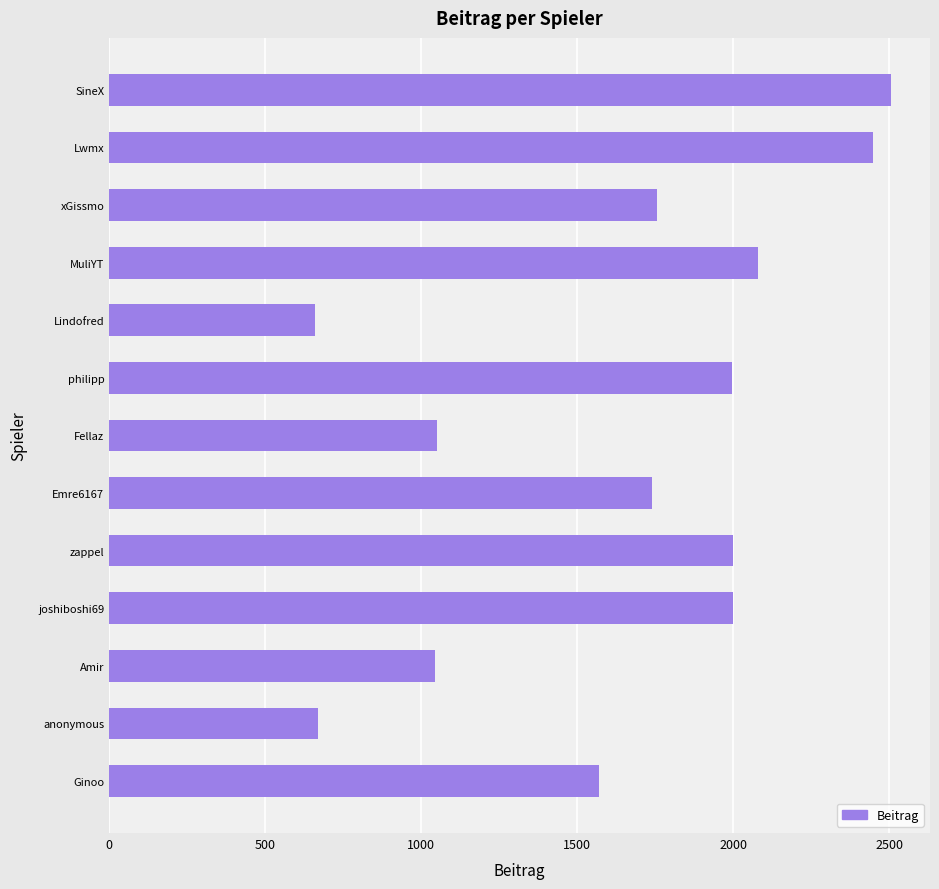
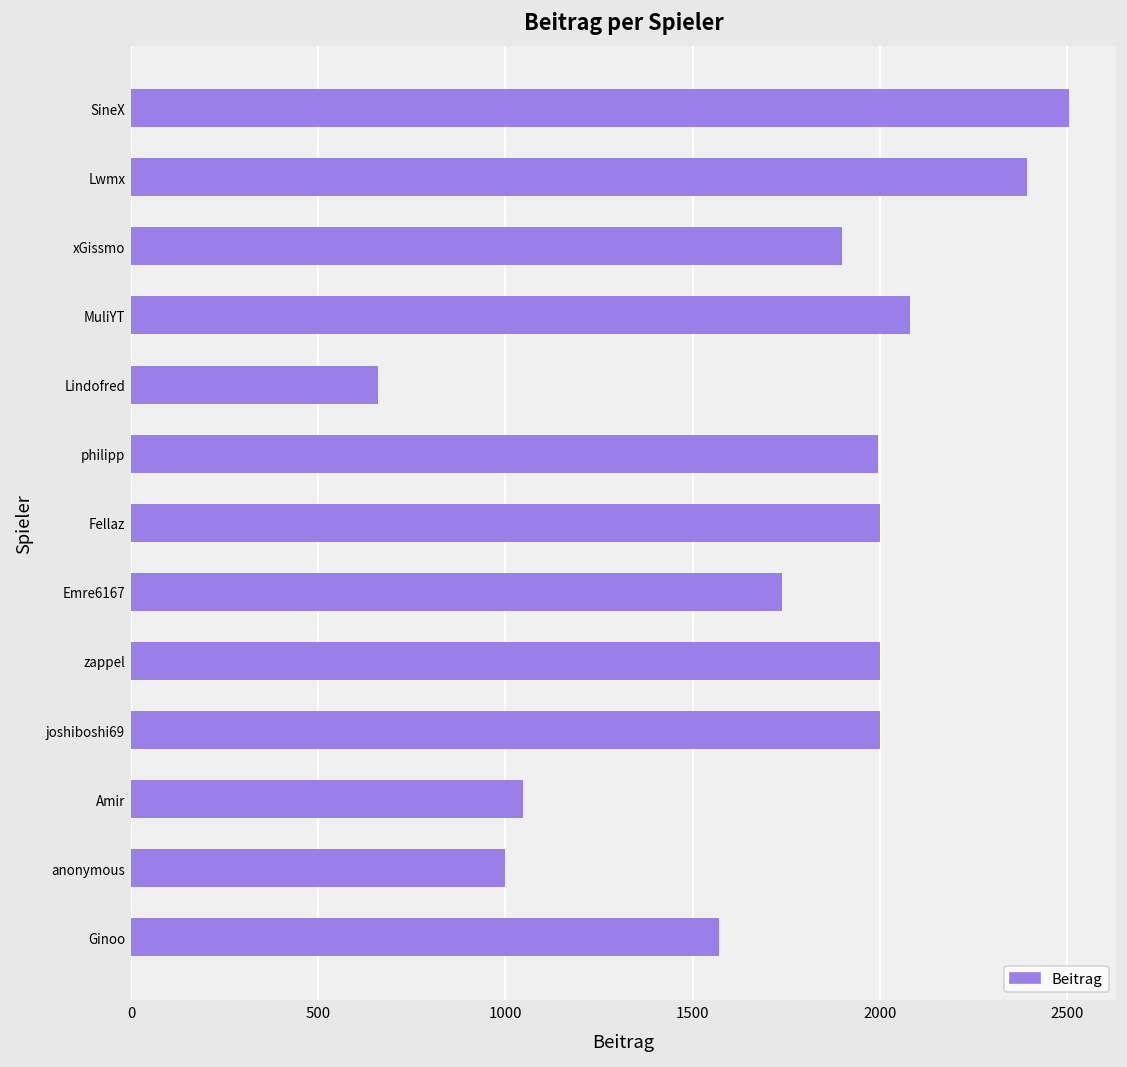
  {
    "SineX": 2510,
-   "Lwmx": 2450,
-   "xGissmo": 1760,
+   "Lwmx": 2390,
+   "xGissmo": 1900,
    "MuliYT": 2080,
    "Lindofred": 660,
    "philipp": 2000,
-   "Fellaz": 1050,
+   "Fellaz": 2000,
    "Emre6167": 1740,
    "zappel": 2000,
    "joshiboshi69": 2000,
    "Amir": 1050,
-   "anonymous": 670,
+   "anonymous": 1000,
    "Ginoo": 1570
  }
